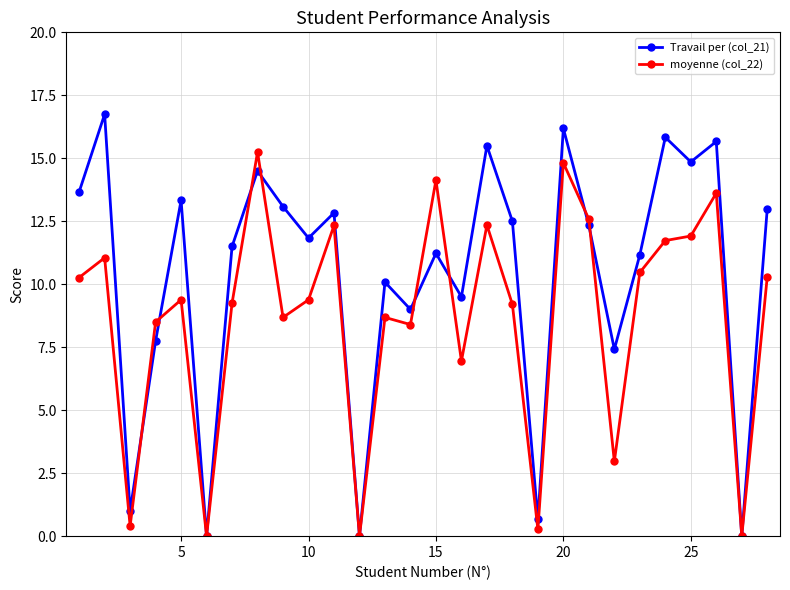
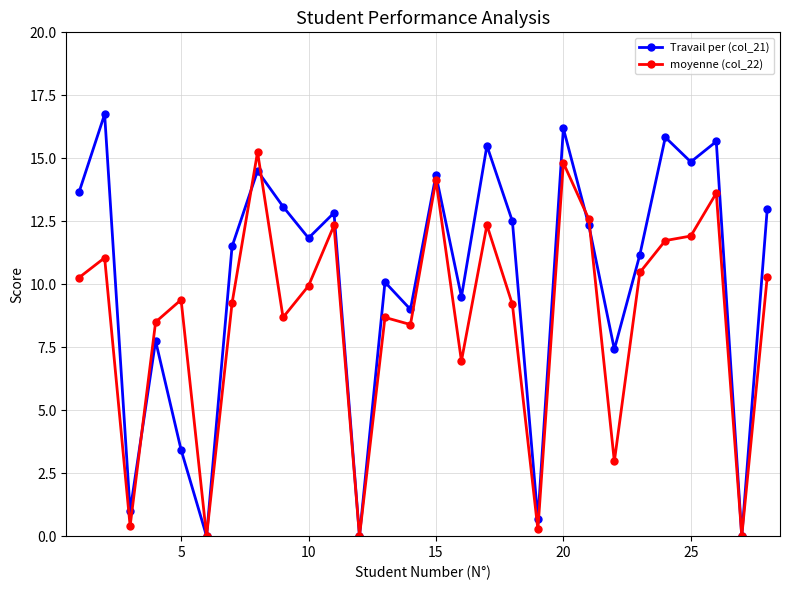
  {
    "Travail per (col_21)": {
-     "5": 13.3,
+     "5": 3.4,
      "10": 11.8,
-     "15": 11.2,
+     "15": 14.3,
      "20": 16.2,
      "25": 14.9
    },
    "moyenne (col_22)": {
      "5": 9.4,
-     "10": 9.4,
+     "10": 9.9,
      "15": 14.1,
      "20": 14.8,
      "25": 11.9
    }
  }
